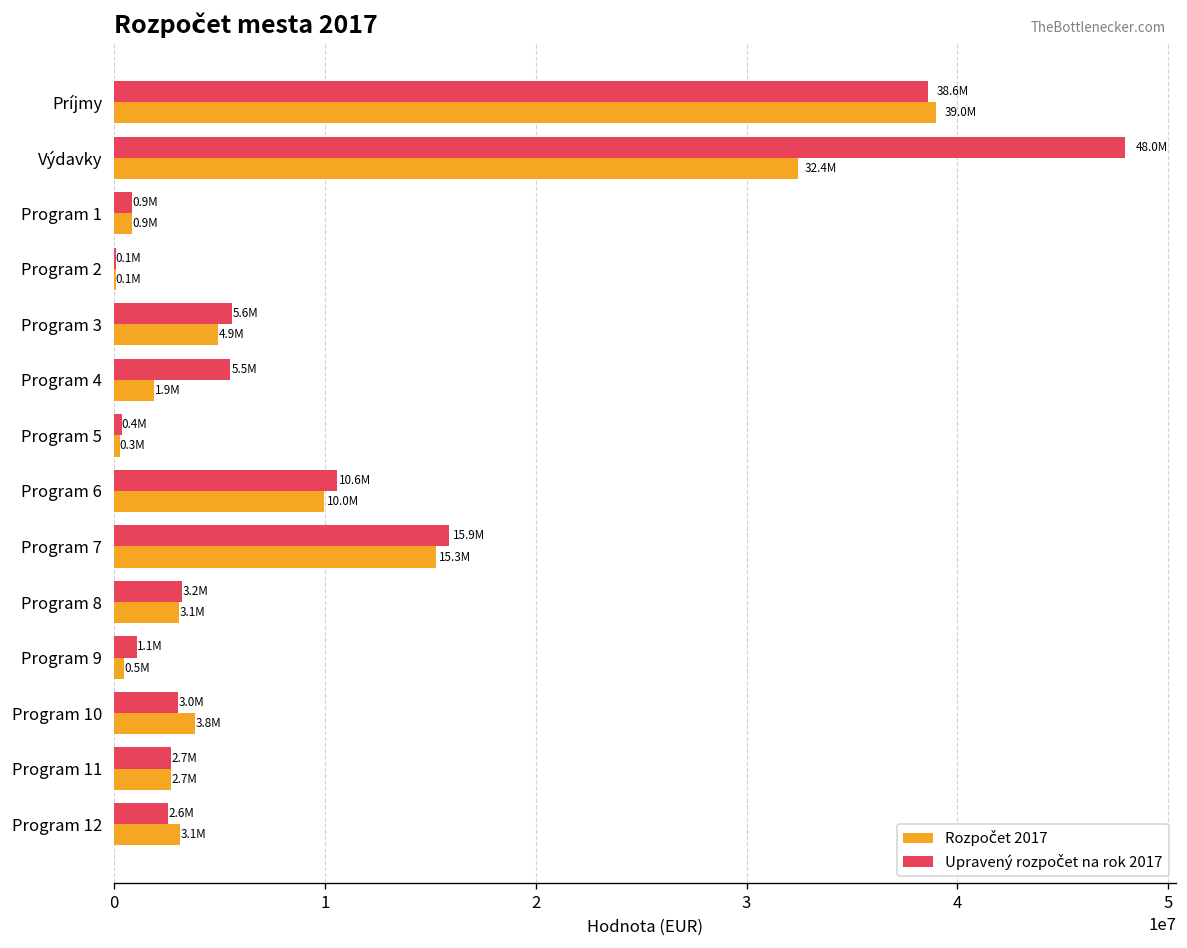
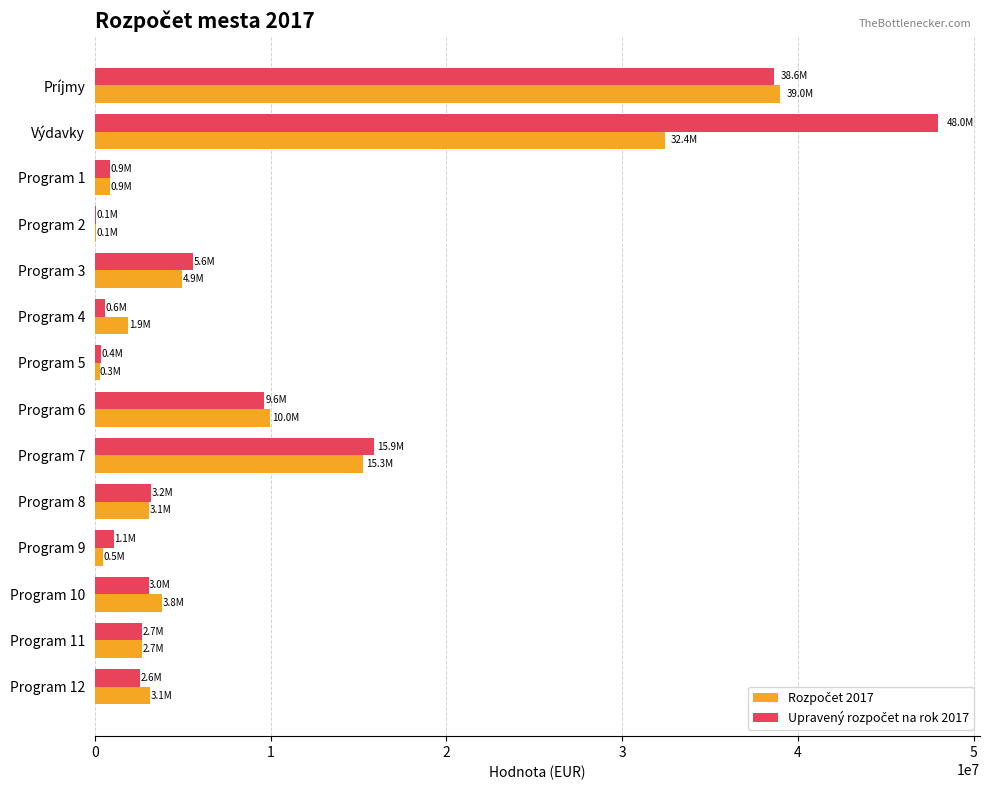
  {
    "Rozpočet 2017": {
      "Príjmy": "39.0M",
      "Výdavky": "32.4M",
      "Program 1": "0.9M",
      "Program 2": "0.1M",
      "Program 3": "4.9M",
      "Program 4": "1.9M",
      "Program 5": "0.3M",
      "Program 6": "10.0M",
      "Program 7": "15.3M",
      "Program 8": "3.1M",
      "Program 9": "0.5M",
      "Program 10": "3.8M",
      "Program 11": "2.7M",
      "Program 12": "3.1M"
    },
    "Upravený rozpočet na rok 2017": {
      "Príjmy": "38.6M",
      "Výdavky": "48.0M",
      "Program 1": "0.9M",
      "Program 2": "0.1M",
      "Program 3": "5.6M",
-     "Program 4": "5.5M",
+     "Program 4": "0.6M",
      "Program 5": "0.4M",
-     "Program 6": "10.6M",
+     "Program 6": "9.6M",
      "Program 7": "15.9M",
      "Program 8": "3.2M",
      "Program 9": "1.1M",
      "Program 10": "3.0M",
      "Program 11": "2.7M",
      "Program 12": "2.6M"
    }
  }
